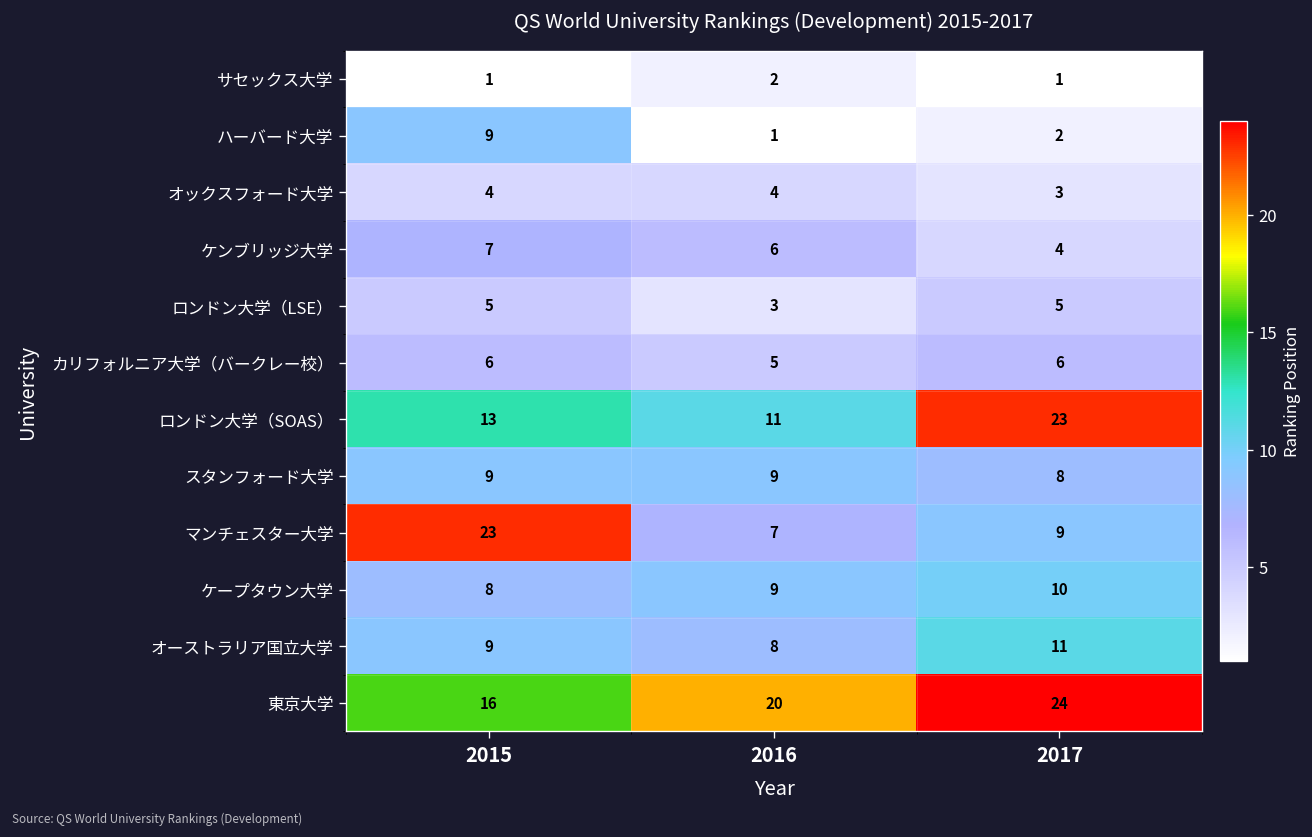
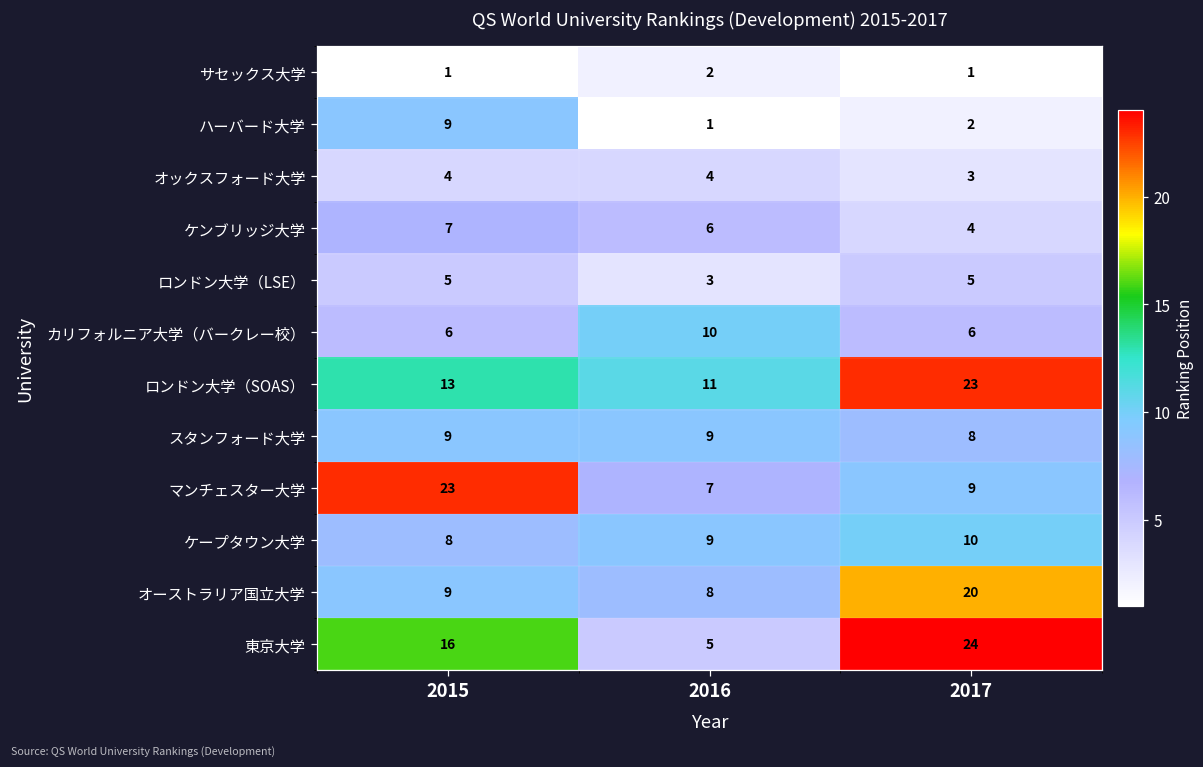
  {
    "サセックス大学": {
      "2015": 1,
      "2016": 2,
      "2017": 1
    },
    "ハーバード大学": {
      "2015": 9,
      "2016": 1,
      "2017": 2
    },
    "オックスフォード大学": {
      "2015": 4,
      "2016": 4,
      "2017": 3
    },
    "ケンブリッジ大学": {
      "2015": 7,
      "2016": 6,
      "2017": 4
    },
    "ロンドン大学（LSE）": {
      "2015": 5,
      "2016": 3,
      "2017": 5
    },
    "カリフォルニア大学（バークレー校）": {
      "2015": 6,
-     "2016": 5,
+     "2016": 10,
      "2017": 6
    },
    "ロンドン大学（SOAS）": {
      "2015": 13,
      "2016": 11,
      "2017": 23
    },
    "スタンフォード大学": {
      "2015": 9,
      "2016": 9,
      "2017": 8
    },
    "マンチェスター大学": {
      "2015": 23,
      "2016": 7,
      "2017": 9
    },
    "ケープタウン大学": {
      "2015": 8,
      "2016": 9,
      "2017": 10
    },
    "オーストラリア国立大学": {
      "2015": 9,
      "2016": 8,
-     "2017": 11
+     "2017": 20
    },
    "東京大学": {
      "2015": 16,
-     "2016": 20,
+     "2016": 5,
      "2017": 24
    }
  }
